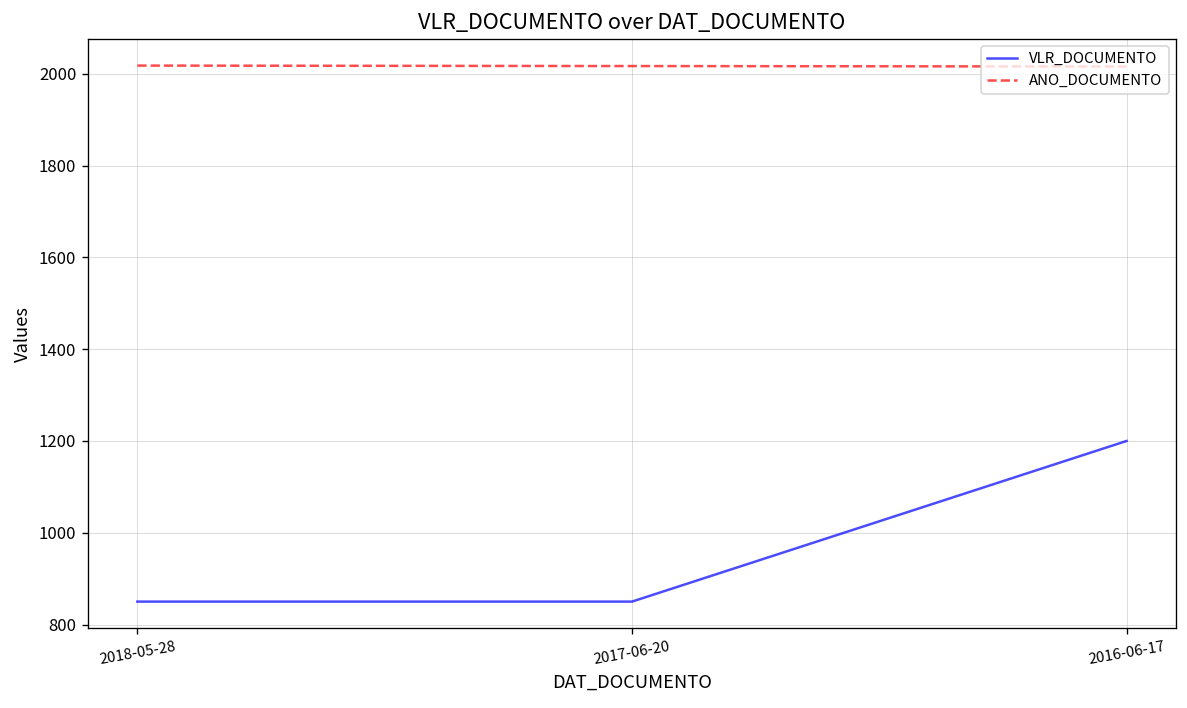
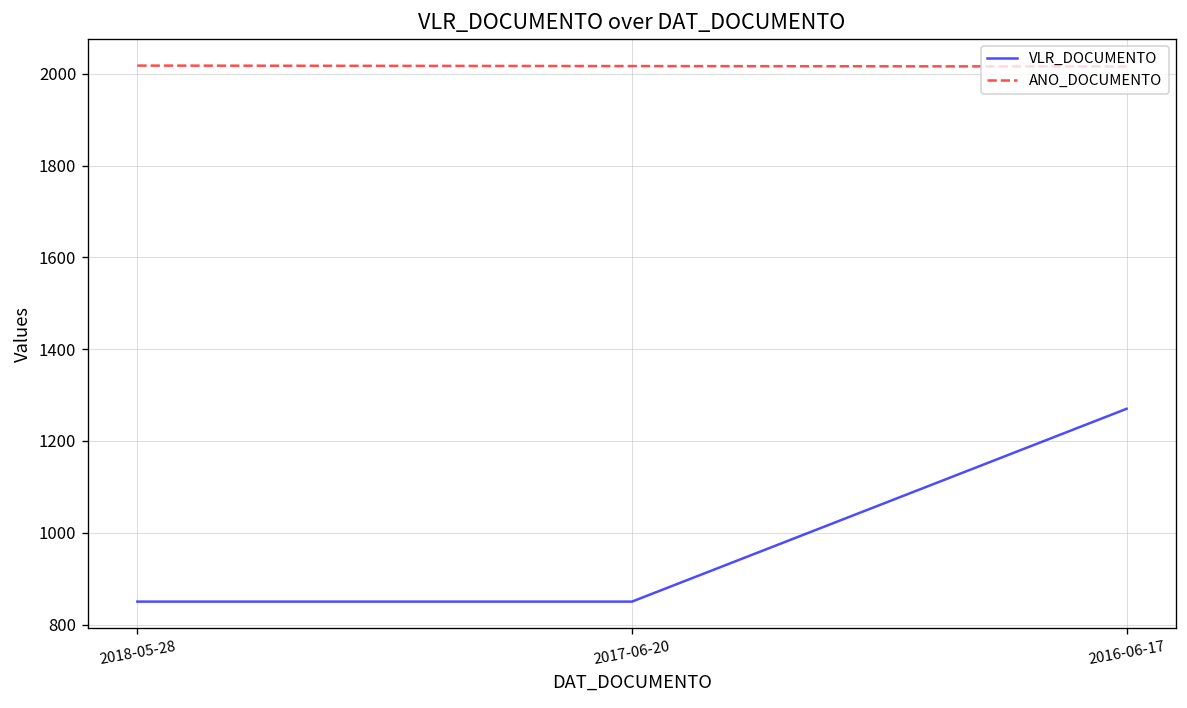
  {
    "VLR_DOCUMENTO": {
      "2018-05-28": 850,
      "2017-06-20": 850,
-     "2016-06-17": 1200
+     "2016-06-17": 1270
    },
    "ANO_DOCUMENTO": {
      "2018-05-28": 2020,
      "2017-06-20": 2020
    }
  }
